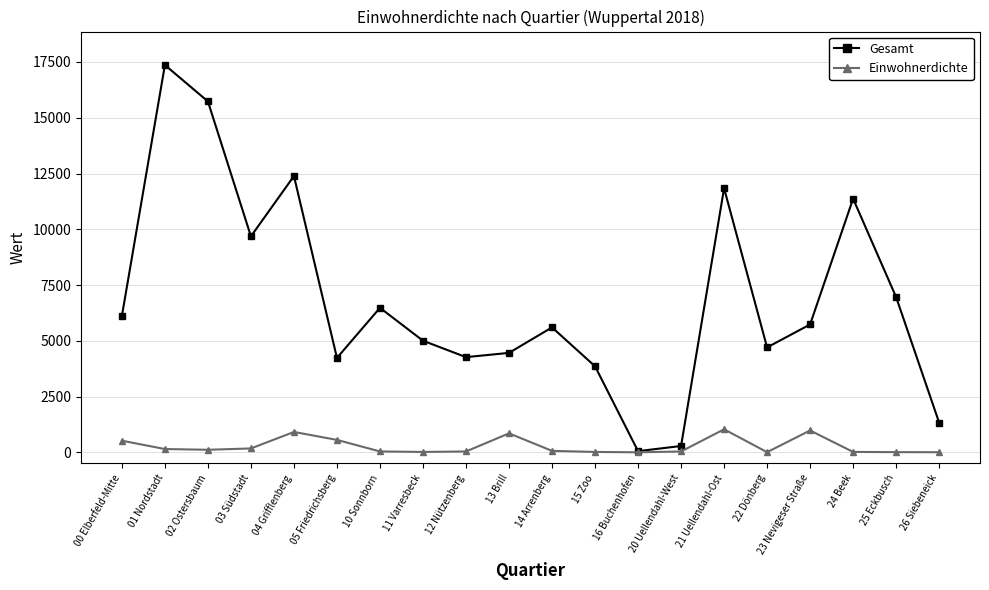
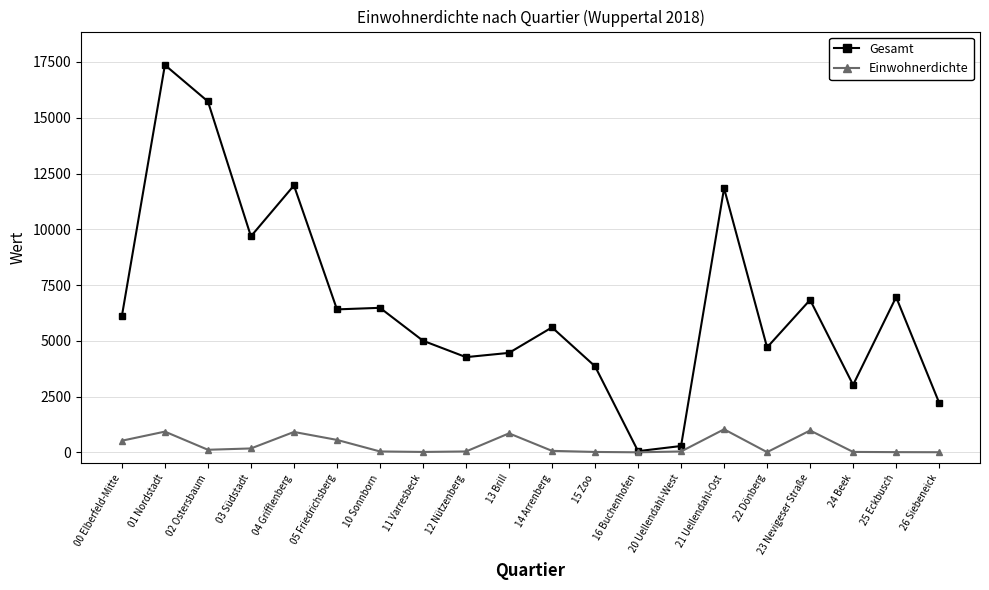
  {
    "Gesamt": {
      "00 Elberfeld-Mitte": 6100,
      "01 Nordstadt": 17400,
      "02 Ostersbaum": 15700,
      "03 Südstadt": 9700,
-     "04 Grifflenberg": 12400,
-     "05 Friedrichsberg": 4200,
+     "04 Grifflenberg": 12000,
+     "05 Friedrichsberg": 6400,
      "10 Sonnborn": 6500,
      "11 Varresbeck": 5000,
      "12 Nützenberg": 4300,
      "13 Brill": 4500,
      "14 Arrenberg": 5600,
      "15 Zoo": 3900,
      "20 Uellendahl-West": 300,
      "21 Uellendahl-Ost": 11800,
      "22 Dönberg": 4700,
-     "23 Nevigeser Straße": 5700,
-     "24 Beek": 11400,
+     "23 Nevigeser Straße": 6800,
+     "24 Beek": 3000,
      "25 Eckbusch": 7000,
-     "26 Siebeneick": 1300
+     "26 Siebeneick": 2200
    },
    "Einwohnerdichte": {
      "00 Elberfeld-Mitte": 500,
-     "01 Nordstadt": 100,
+     "01 Nordstadt": 900,
      "02 Ostersbaum": 100,
      "03 Südstadt": 200,
      "04 Grifflenberg": 900,
      "05 Friedrichsberg": 600,
      "10 Sonnborn": 0,
      "11 Varresbeck": 0,
      "12 Nützenberg": 0,
      "13 Brill": 900,
      "14 Arrenberg": 100,
      "15 Zoo": 0,
      "20 Uellendahl-West": 0,
      "21 Uellendahl-Ost": 1000,
      "22 Dönberg": 0,
      "23 Nevigeser Straße": 1000,
      "24 Beek": 0,
      "25 Eckbusch": 0,
      "26 Siebeneick": 0
    }
  }
